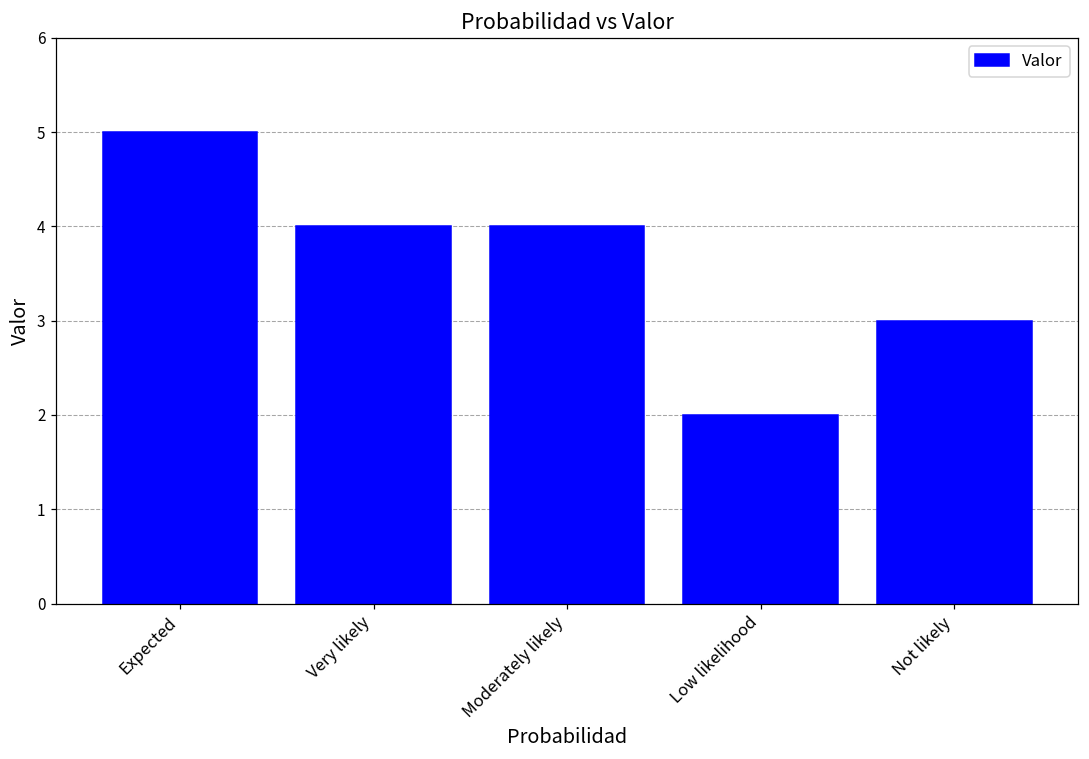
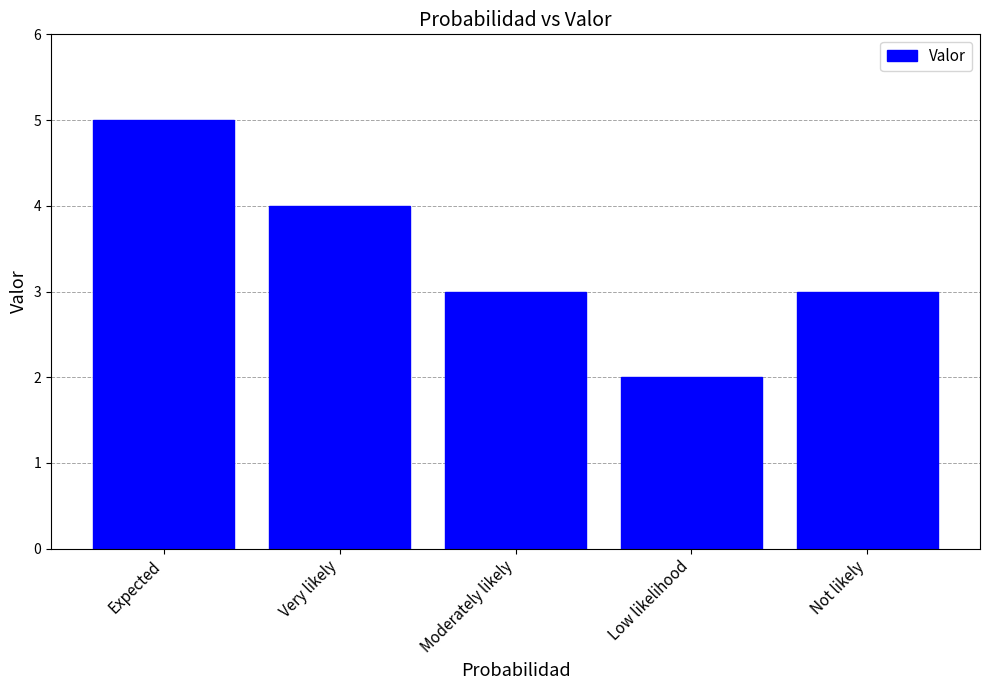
  {
    "Expected": 5,
    "Very likely": 4,
-   "Moderately likely": 4,
+   "Moderately likely": 3,
    "Low likelihood": 2,
    "Not likely": 3
  }
